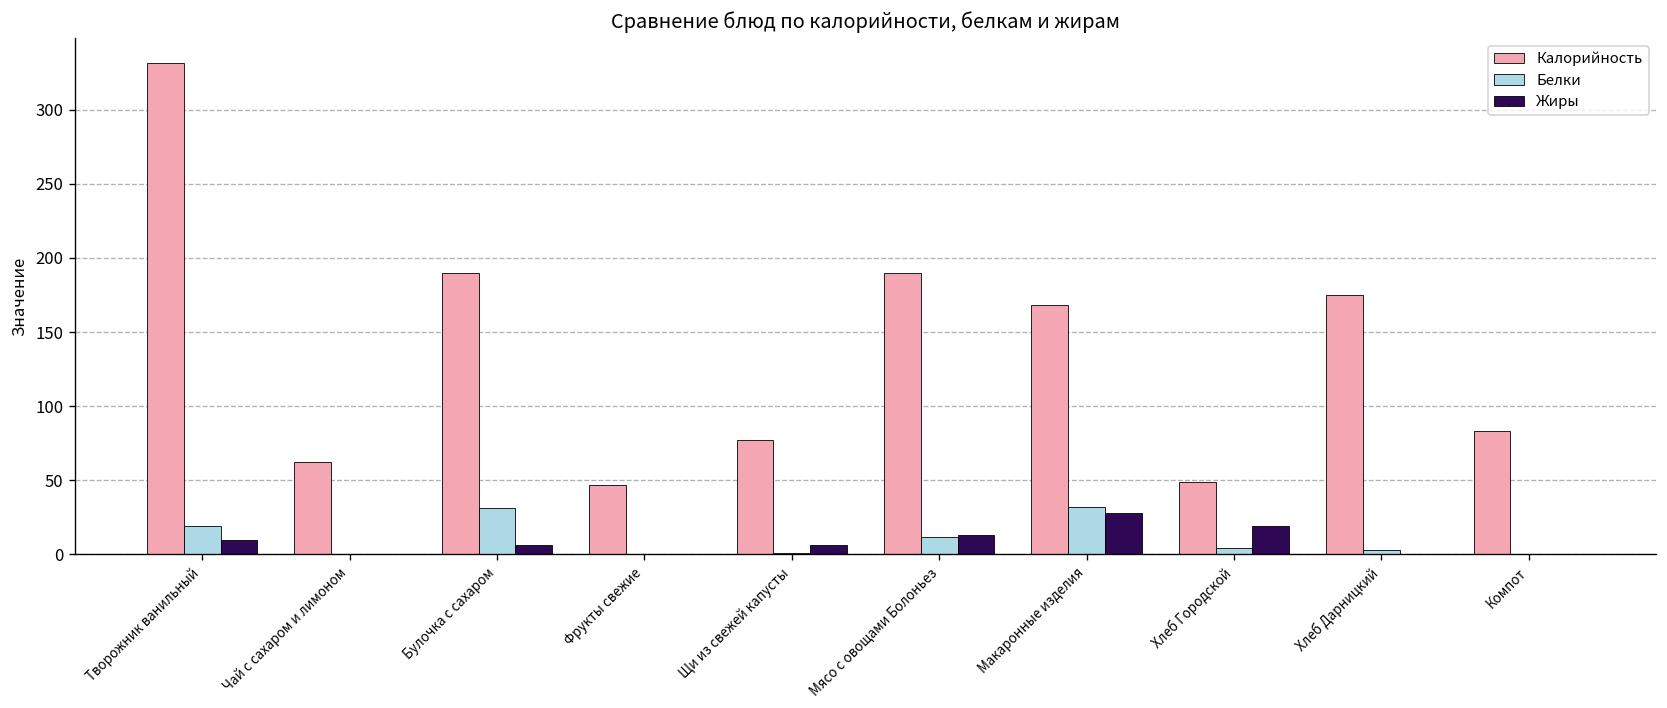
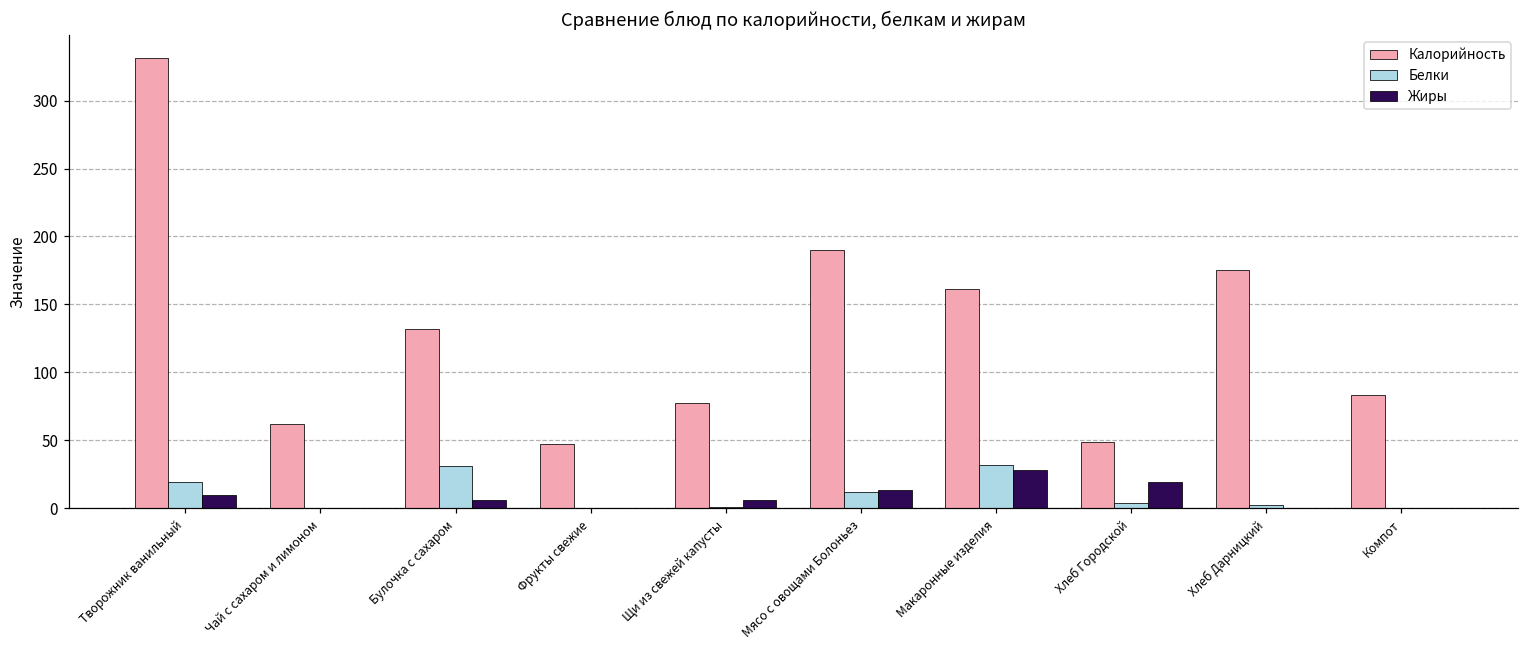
  {
    "Калорийность": {
      "Творожник ванильный": 332,
      "Чай с сахаром и лимоном": 62,
-     "Булочка с сахаром": 190,
+     "Булочка с сахаром": 132,
      "Фрукты свежие": 47,
      "Щи из свежей капусты": 77,
      "Мясо с овощами Болоньез": 190,
-     "Макаронные изделия": 168,
+     "Макаронные изделия": 161,
      "Хлеб Городской": 49,
      "Хлеб Дарницкий": 175,
      "Компот": 83
    },
    "Белки": {
      "Творожник ванильный": 19,
      "Булочка с сахаром": 31,
      "Мясо с овощами Болоньез": 12,
      "Макаронные изделия": 32,
      "Хлеб Городской": 4,
      "Хлеб Дарницкий": 3
    },
    "Жиры": {
      "Творожник ванильный": 10,
      "Булочка с сахаром": 6,
      "Щи из свежей капусты": 6,
      "Мясо с овощами Болоньез": 13,
      "Макаронные изделия": 28,
      "Хлеб Городской": 19,
      "Компот": 0
    }
  }
